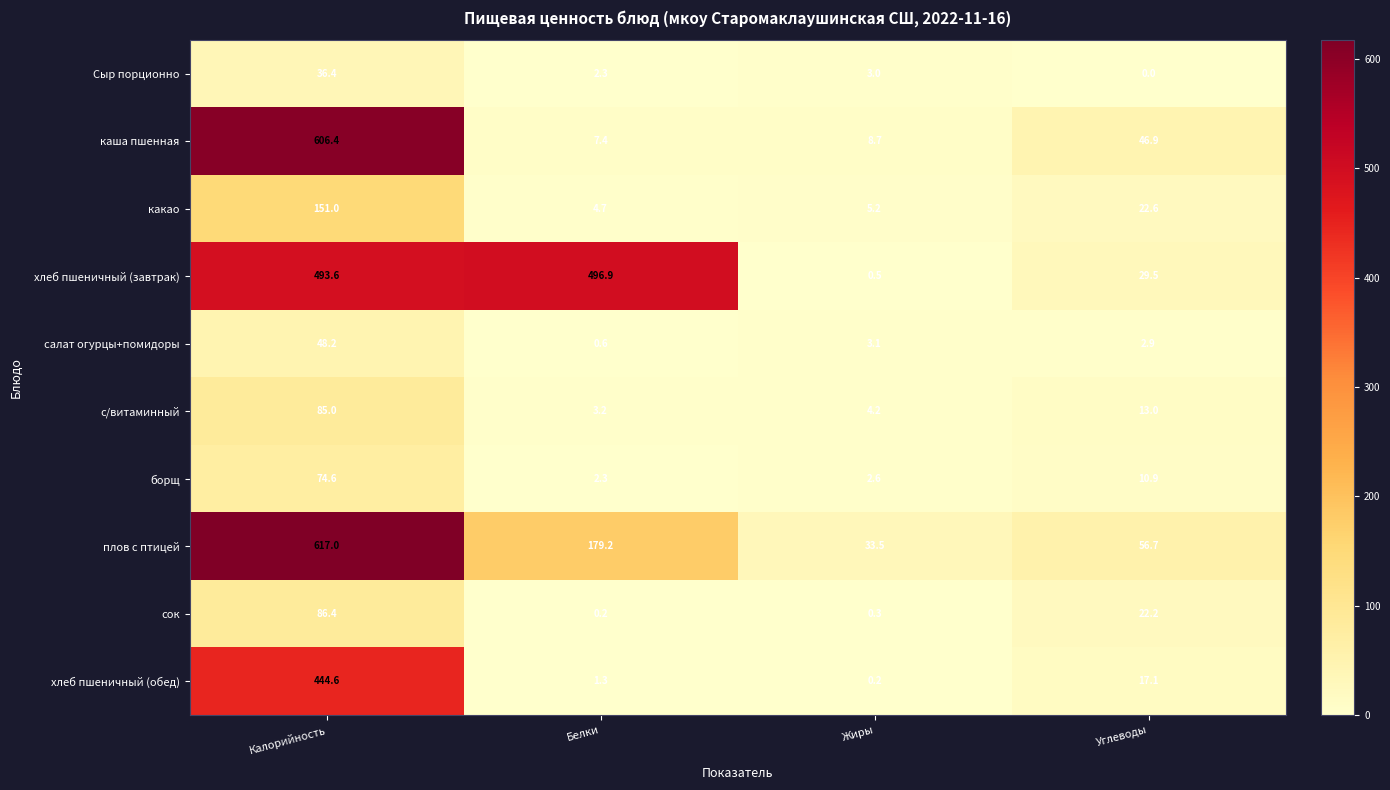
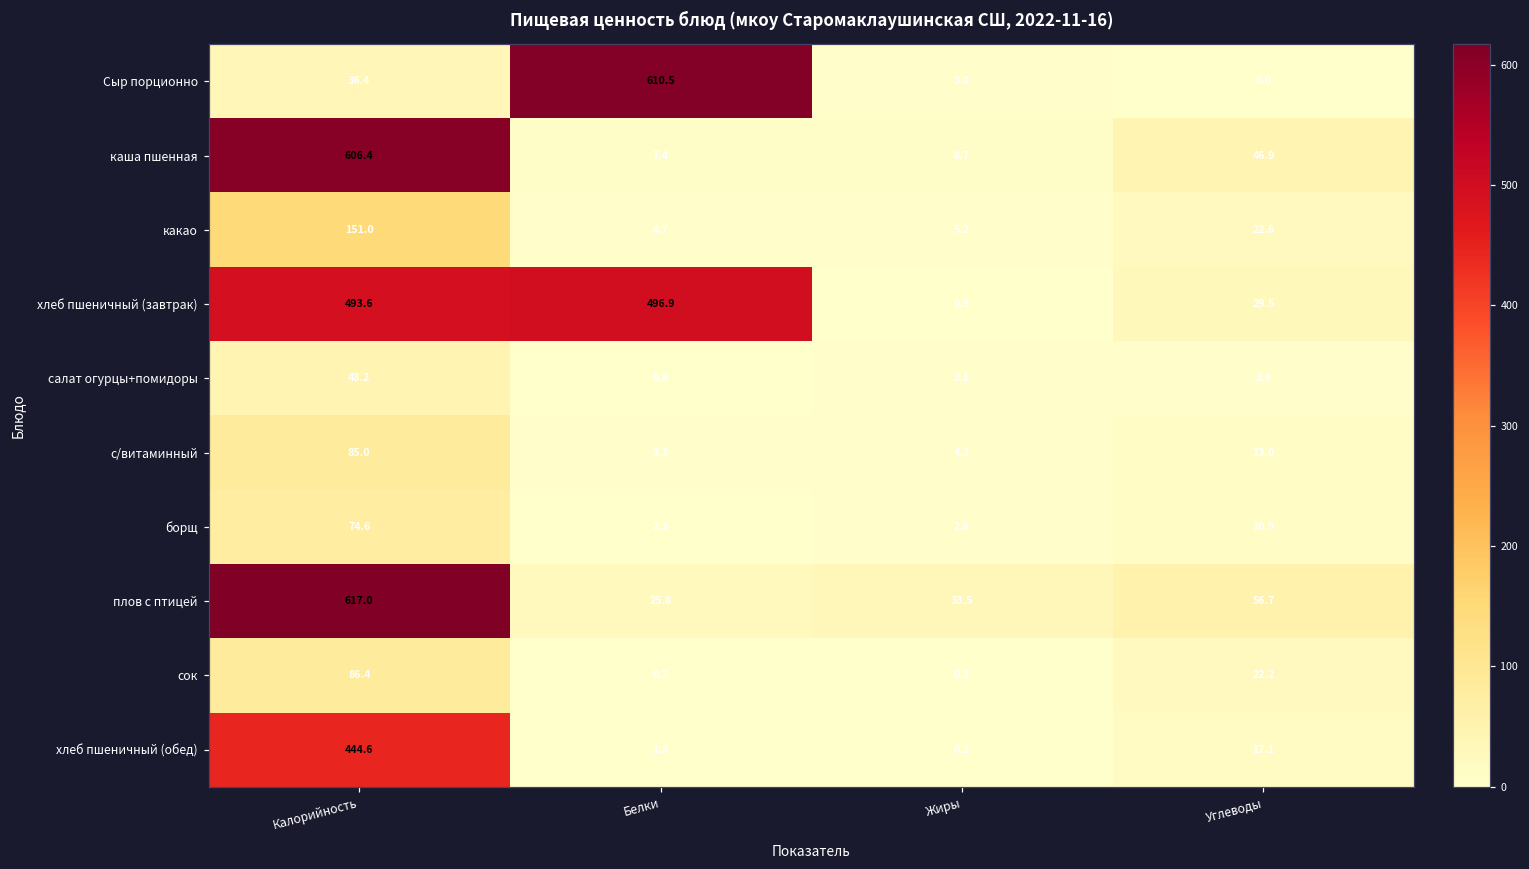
  {
    "Сыр порционно": {
      "Калорийность": 36.4,
-     "Белки": 2.3,
+     "Белки": 610.5,
      "Жиры": 3.0,
      "Углеводы": 0.0
    },
    "каша пшенная": {
      "Калорийность": 606.4,
      "Белки": 7.4,
      "Жиры": 8.7,
      "Углеводы": 46.9
    },
    "какао": {
      "Калорийность": 151.0,
      "Белки": 4.7,
      "Жиры": 5.2,
      "Углеводы": 22.6
    },
    "хлеб пшеничный (завтрак)": {
      "Калорийность": 493.6,
      "Белки": 496.9,
      "Жиры": 0.5,
      "Углеводы": 29.5
    },
    "салат огурцы+помидоры": {
      "Калорийность": 48.2,
      "Белки": 0.6,
      "Жиры": 3.1,
      "Углеводы": 2.9
    },
    "с/витаминный": {
      "Калорийность": 85.0,
      "Белки": 3.2,
      "Жиры": 4.2,
      "Углеводы": 13.0
    },
    "борщ": {
      "Калорийность": 74.6,
      "Белки": 2.3,
      "Жиры": 2.6,
      "Углеводы": 10.9
    },
    "плов с птицей": {
      "Калорийность": 617.0,
-     "Белки": 179.2,
+     "Белки": 25.8,
      "Жиры": 33.5,
      "Углеводы": 56.7
    },
    "сок": {
      "Калорийность": 86.4,
      "Белки": 0.2,
      "Жиры": 0.3,
      "Углеводы": 22.2
    },
    "хлеб пшеничный (обед)": {
      "Калорийность": 444.6,
      "Белки": 1.3,
      "Жиры": 0.2,
      "Углеводы": 17.1
    }
  }
